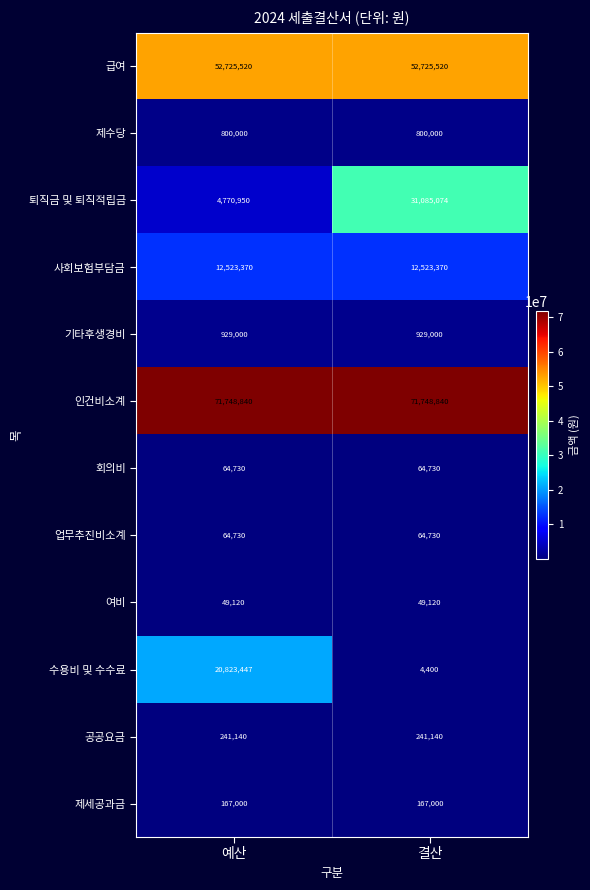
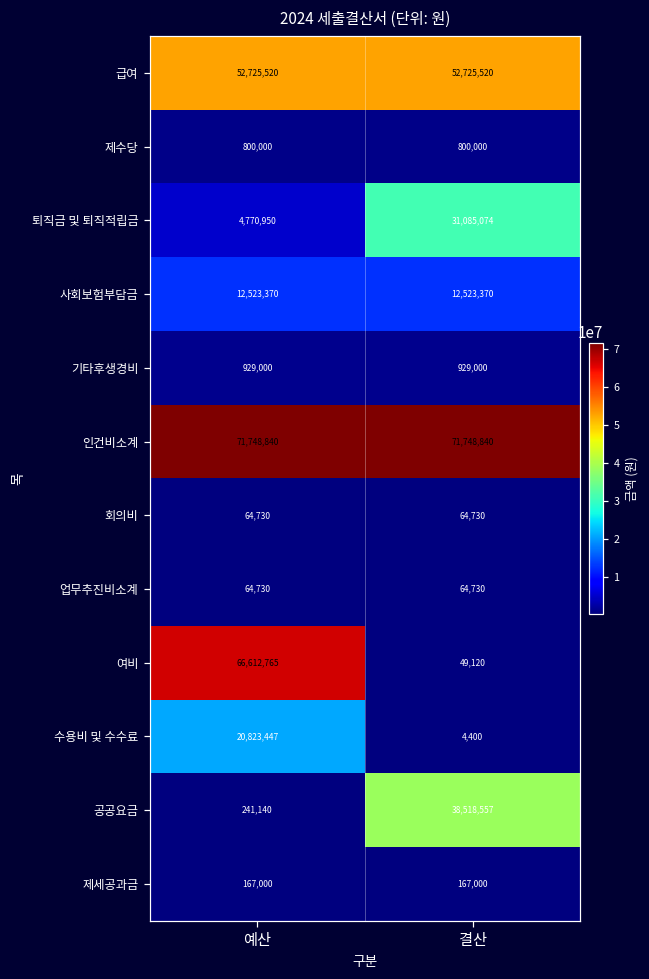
  {
    "급여": {
      "예산": "52,725,520",
      "결산": "52,725,520"
    },
    "제수당": {
      "예산": "800,000",
      "결산": "800,000"
    },
    "퇴직금 및 퇴직적립금": {
      "예산": "4,770,950",
      "결산": "31,085,074"
    },
    "사회보험부담금": {
      "예산": "12,523,370",
      "결산": "12,523,370"
    },
    "기타후생경비": {
      "예산": "929,000",
      "결산": "929,000"
    },
    "인건비소계": {
      "예산": "71,748,840",
      "결산": "71,748,840"
    },
    "회의비": {
      "예산": "64,730",
      "결산": "64,730"
    },
    "업무추진비소계": {
      "예산": "64,730",
      "결산": "64,730"
    },
    "여비": {
-     "예산": "49,120",
+     "예산": "66,612,765",
      "결산": "49,120"
    },
    "수용비 및 수수료": {
      "예산": "20,823,447",
      "결산": "4,400"
    },
    "공공요금": {
      "예산": "241,140",
-     "결산": "241,140"
+     "결산": "38,518,557"
    },
    "제세공과금": {
      "예산": "167,000",
      "결산": "167,000"
    }
  }
